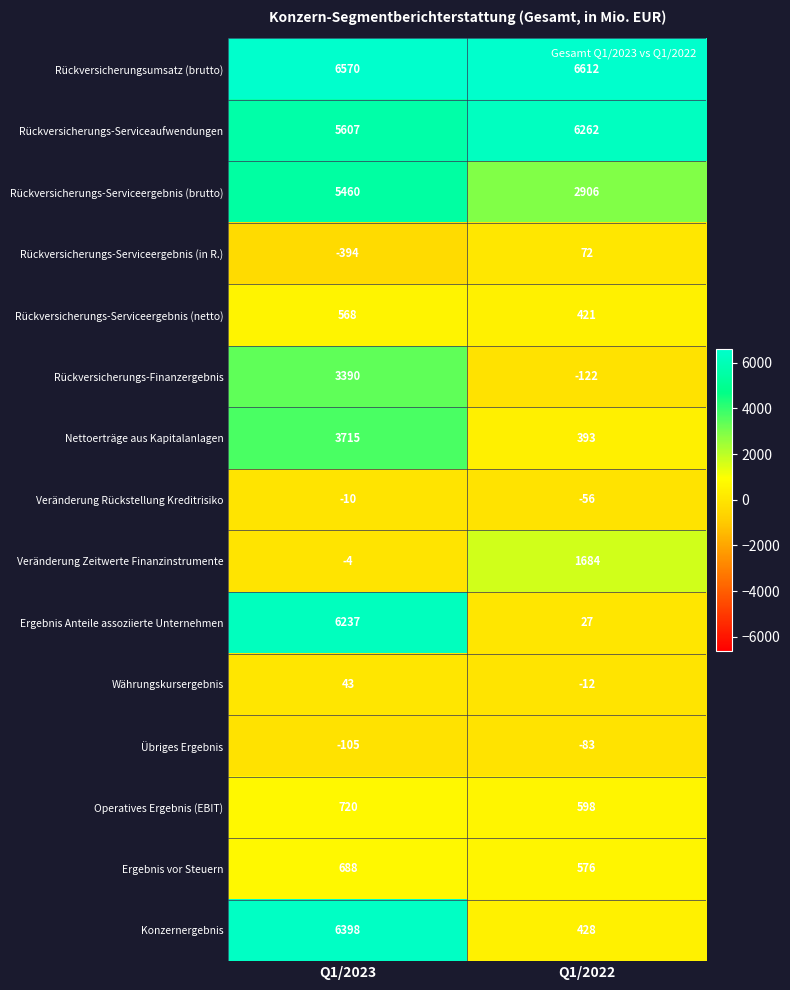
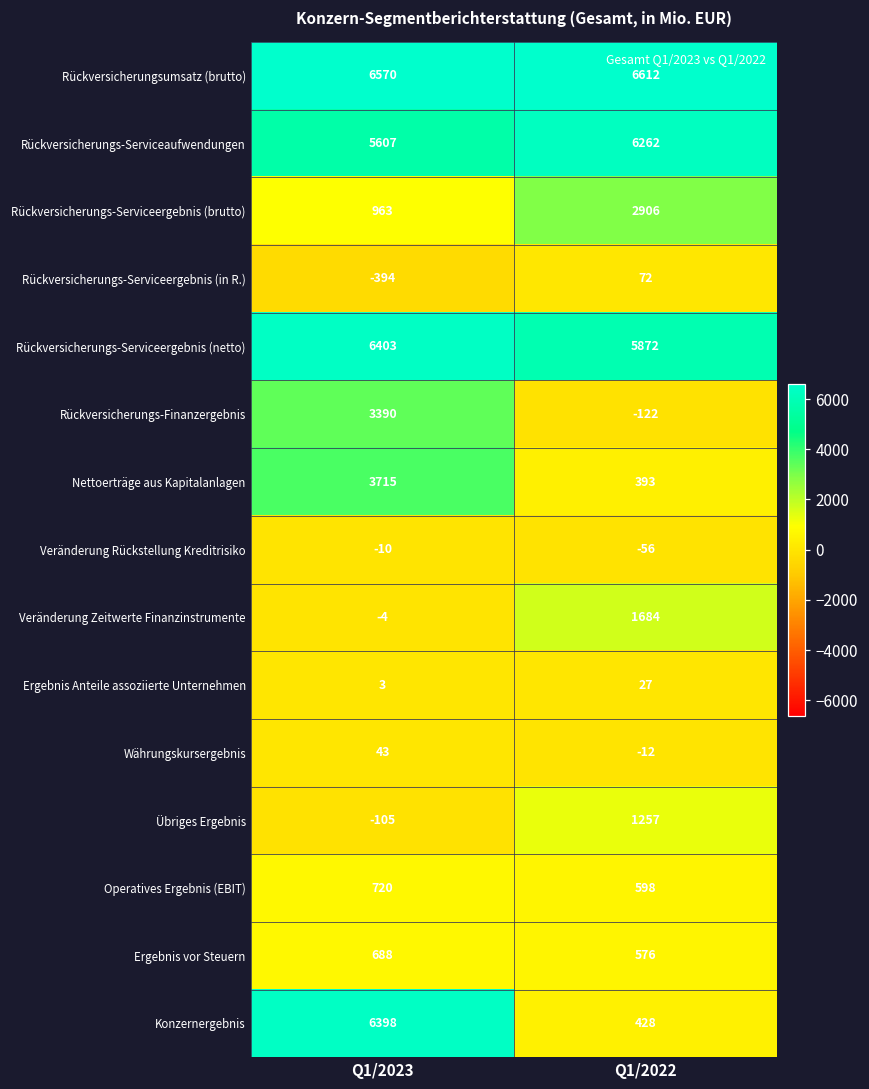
  {
    "Rückversicherungsumsatz (brutto)": {
      "Q1/2023": 6570
    },
    "Rückversicherungs-Serviceaufwendungen": {
      "Q1/2023": 5607,
      "Q1/2022": 6262
    },
    "Rückversicherungs-Serviceergebnis (brutto)": {
-     "Q1/2023": 5460,
+     "Q1/2023": 963,
      "Q1/2022": 2906
    },
    "Rückversicherungs-Serviceergebnis (in R.)": {
      "Q1/2023": -394,
      "Q1/2022": 72
    },
    "Rückversicherungs-Serviceergebnis (netto)": {
-     "Q1/2023": 568,
-     "Q1/2022": 421
+     "Q1/2023": 6403,
+     "Q1/2022": 5872
    },
    "Rückversicherungs-Finanzergebnis": {
      "Q1/2023": 3390,
      "Q1/2022": -122
    },
    "Nettoerträge aus Kapitalanlagen": {
      "Q1/2023": 3715,
      "Q1/2022": 393
    },
    "Veränderung Rückstellung Kreditrisiko": {
      "Q1/2023": -10,
      "Q1/2022": -56
    },
    "Veränderung Zeitwerte Finanzinstrumente": {
      "Q1/2023": -4,
      "Q1/2022": 1684
    },
    "Ergebnis Anteile assoziierte Unternehmen": {
-     "Q1/2023": 6237,
+     "Q1/2023": 3,
      "Q1/2022": 27
    },
    "Währungskursergebnis": {
      "Q1/2023": 43,
      "Q1/2022": -12
    },
    "Übriges Ergebnis": {
      "Q1/2023": -105,
-     "Q1/2022": -83
+     "Q1/2022": 1257
    },
    "Operatives Ergebnis (EBIT)": {
      "Q1/2023": 720,
      "Q1/2022": 598
    },
    "Ergebnis vor Steuern": {
      "Q1/2023": 688,
      "Q1/2022": 576
    },
    "Konzernergebnis": {
      "Q1/2023": 6398,
      "Q1/2022": 428
    }
  }
